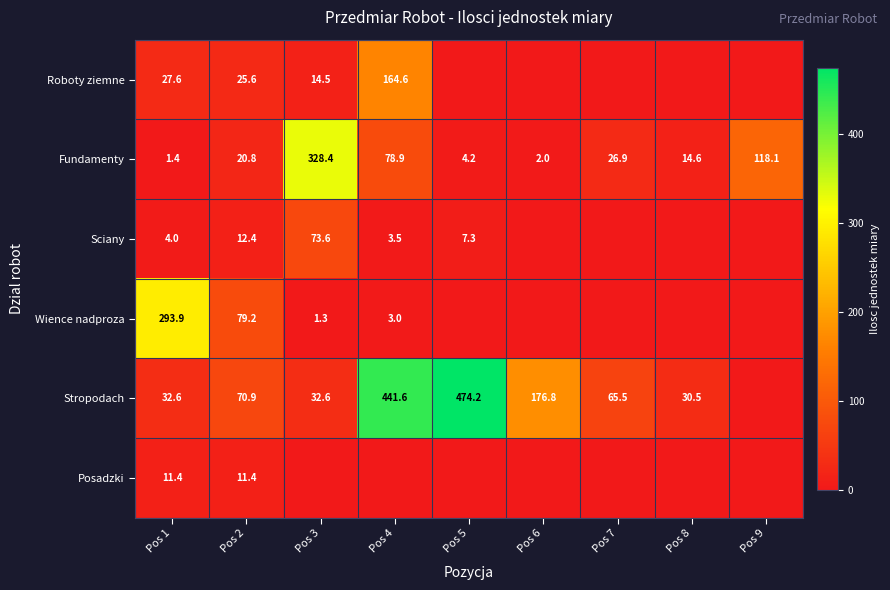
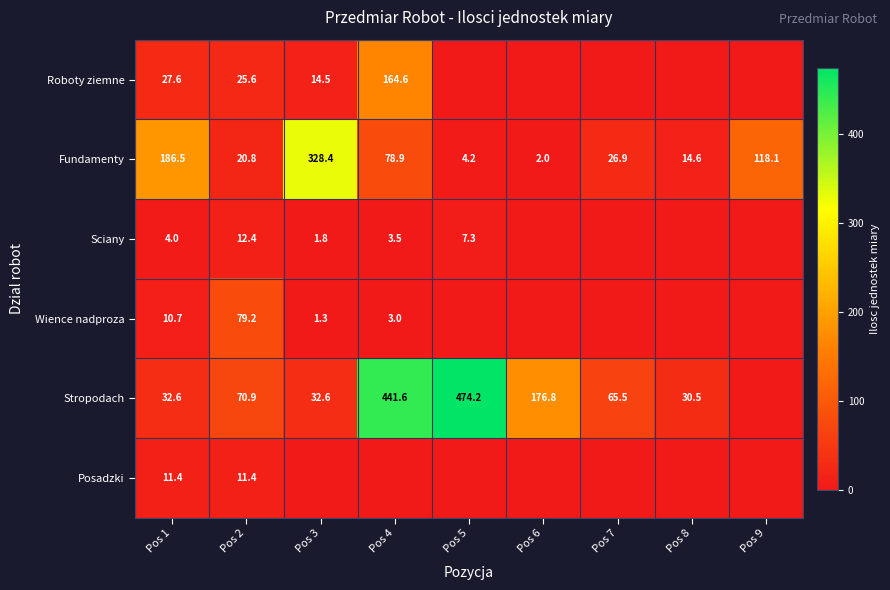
  {
    "Roboty ziemne": {
      "Pos 1": 27.6,
      "Pos 2": 25.6,
      "Pos 3": 14.5,
      "Pos 4": 164.6
    },
    "Fundamenty": {
-     "Pos 1": 1.4,
+     "Pos 1": 186.5,
      "Pos 2": 20.8,
      "Pos 3": 328.4,
      "Pos 4": 78.9,
      "Pos 5": 4.2,
      "Pos 6": 2.0,
      "Pos 7": 26.9,
      "Pos 8": 14.6,
      "Pos 9": 118.1
    },
    "Sciany": {
      "Pos 1": 4.0,
      "Pos 2": 12.4,
-     "Pos 3": 73.6,
+     "Pos 3": 1.8,
      "Pos 4": 3.5,
      "Pos 5": 7.3
    },
    "Wience nadproza": {
-     "Pos 1": 293.9,
+     "Pos 1": 10.7,
      "Pos 2": 79.2,
      "Pos 3": 1.3,
      "Pos 4": 3.0
    },
    "Stropodach": {
      "Pos 1": 32.6,
      "Pos 2": 70.9,
      "Pos 3": 32.6,
      "Pos 4": 441.6,
      "Pos 5": 474.2,
      "Pos 6": 176.8,
      "Pos 7": 65.5,
      "Pos 8": 30.5
    },
    "Posadzki": {
      "Pos 1": 11.4,
      "Pos 2": 11.4
    }
  }
